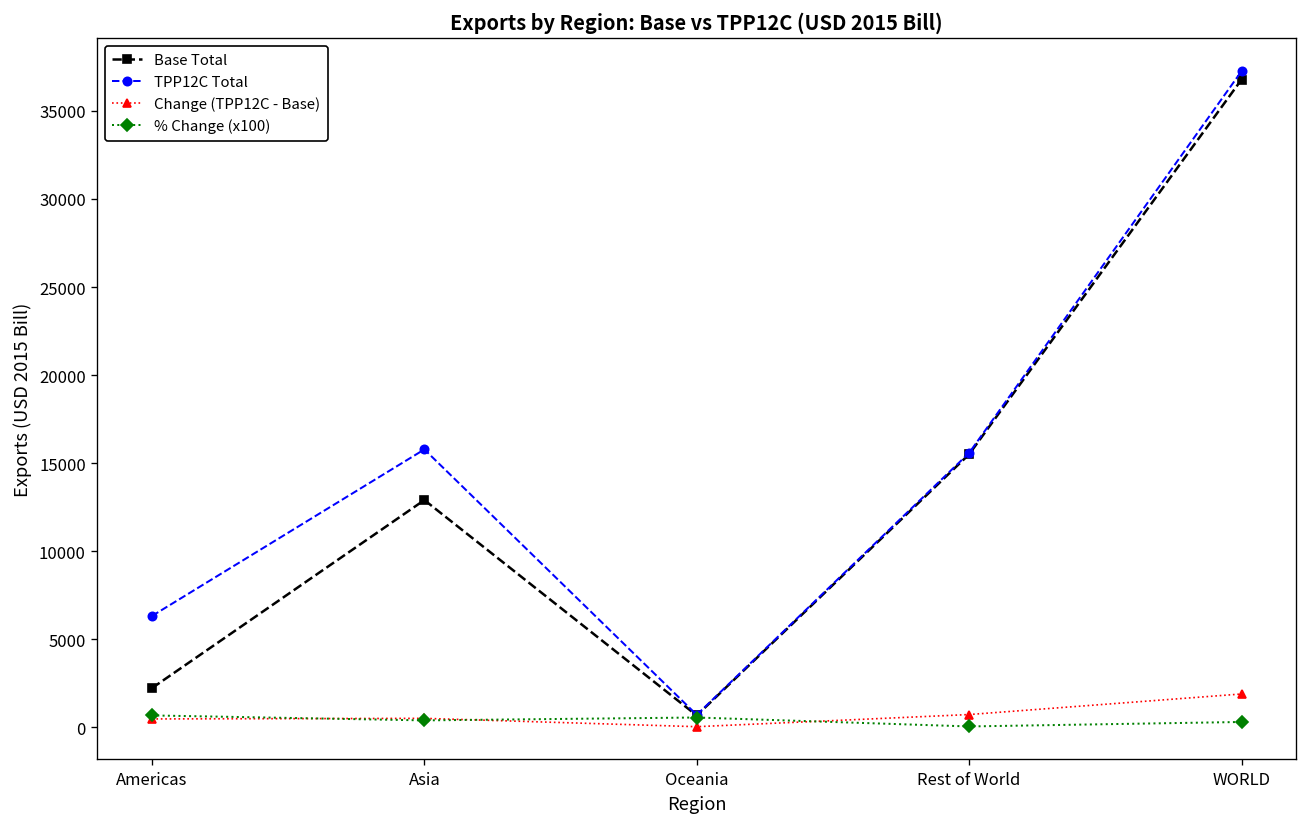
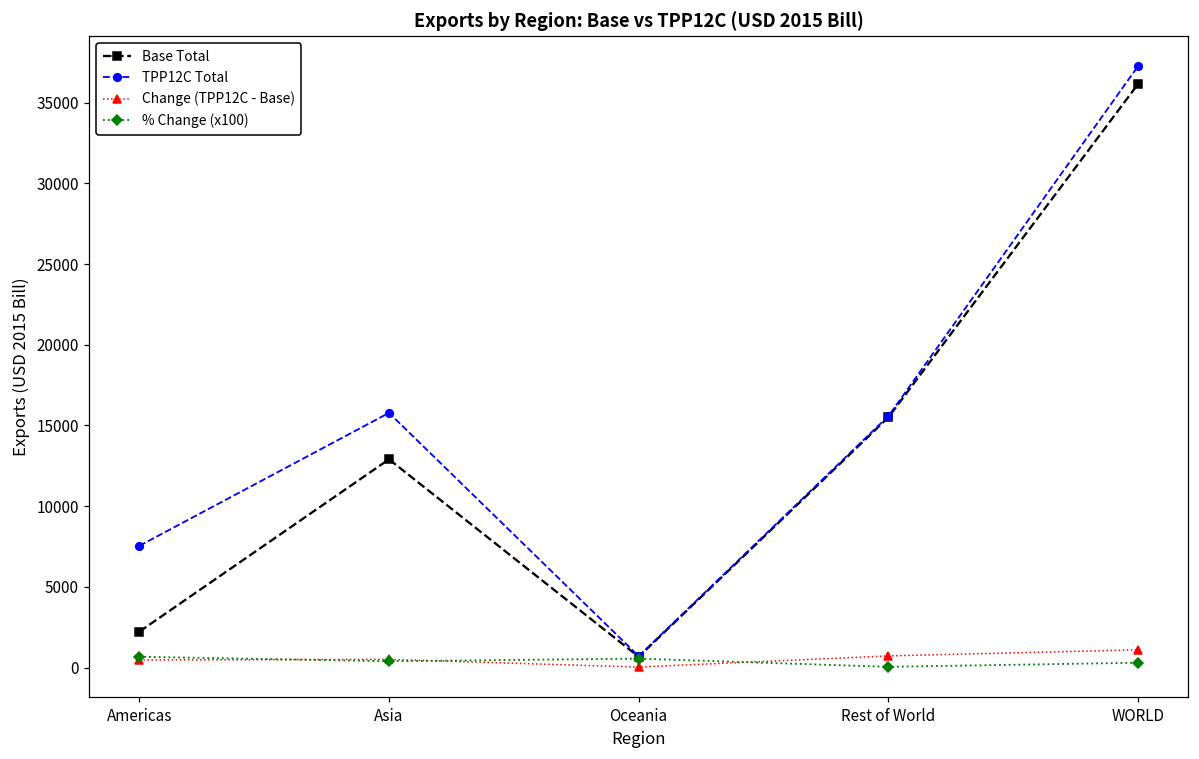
  {
    "Base Total": {
      "Americas": 2200,
      "Asia": 12900,
-     "WORLD": 36800
+     "WORLD": 36100
    },
    "TPP12C Total": {
-     "Americas": 6300,
+     "Americas": 7500,
      "Asia": 15800,
      "WORLD": 37300
    },
    "Change (TPP12C - Base)": {
      "Americas": 500,
      "Oceania": 0,
      "Rest of World": 700,
-     "WORLD": 1900
+     "WORLD": 1100
    },
    "% Change (x100)": {
      "Americas": 700,
      "Rest of World": 100,
      "WORLD": 300
    }
  }
